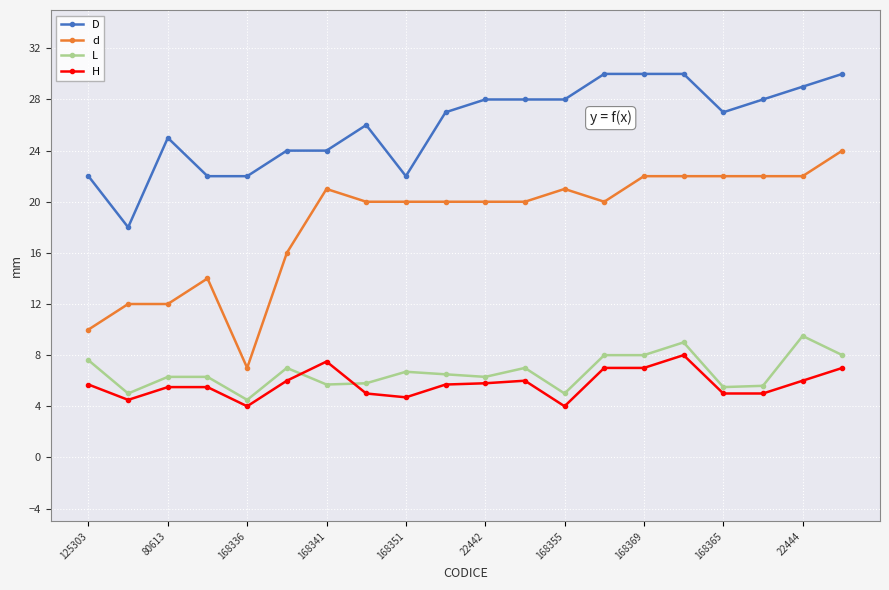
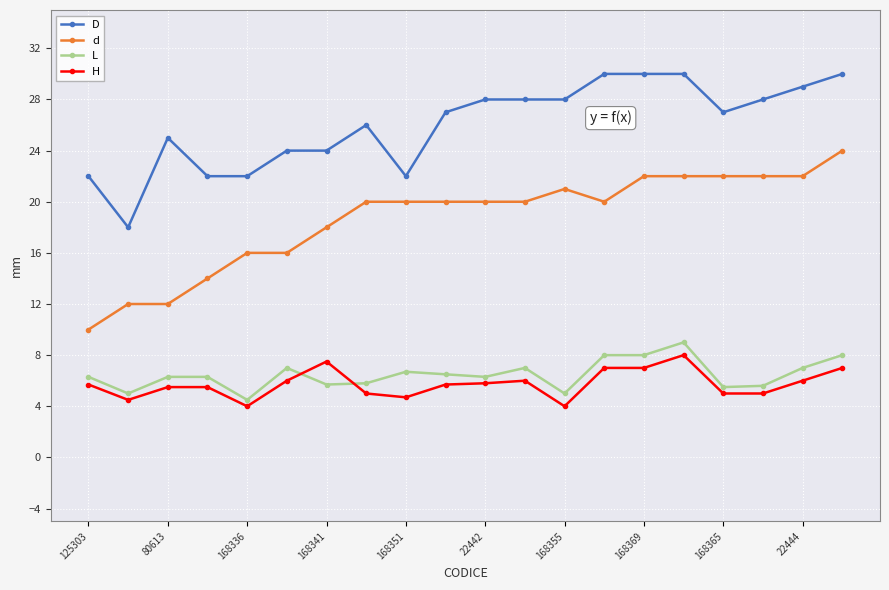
  {
    "D": {
      "125303": 22.0,
      "80613": 25.0,
      "168336": 22.0,
      "168341": 24.0,
      "168351": 22.0,
      "22442": 28.0,
      "168355": 28.0,
      "168369": 30.0,
      "168365": 27.0,
      "22444": 29.0
    },
    "d": {
      "125303": 10,
      "80613": 12,
-     "168336": 7,
-     "168341": 21,
+     "168336": 16,
+     "168341": 18,
      "168351": 20,
      "22442": 20,
      "168355": 21,
      "168369": 22,
      "168365": 22,
      "22444": 22
    },
    "L": {
-     "125303": 7.6,
+     "125303": 6.3,
      "80613": 6.3,
      "168336": 4.5,
      "168341": 5.7,
      "168351": 6.7,
      "22442": 6.3,
      "168355": 5.0,
      "168369": 8.0,
      "168365": 5.5,
-     "22444": 9.5
+     "22444": 7.0
    },
    "H": {
      "125303": 5.7,
      "80613": 5.5,
      "168336": 4.0,
      "168341": 7.5,
      "168351": 4.7,
      "22442": 5.8,
      "168355": 4.0,
      "168369": 7.0,
      "168365": 5.0,
      "22444": 6.0
    }
  }
